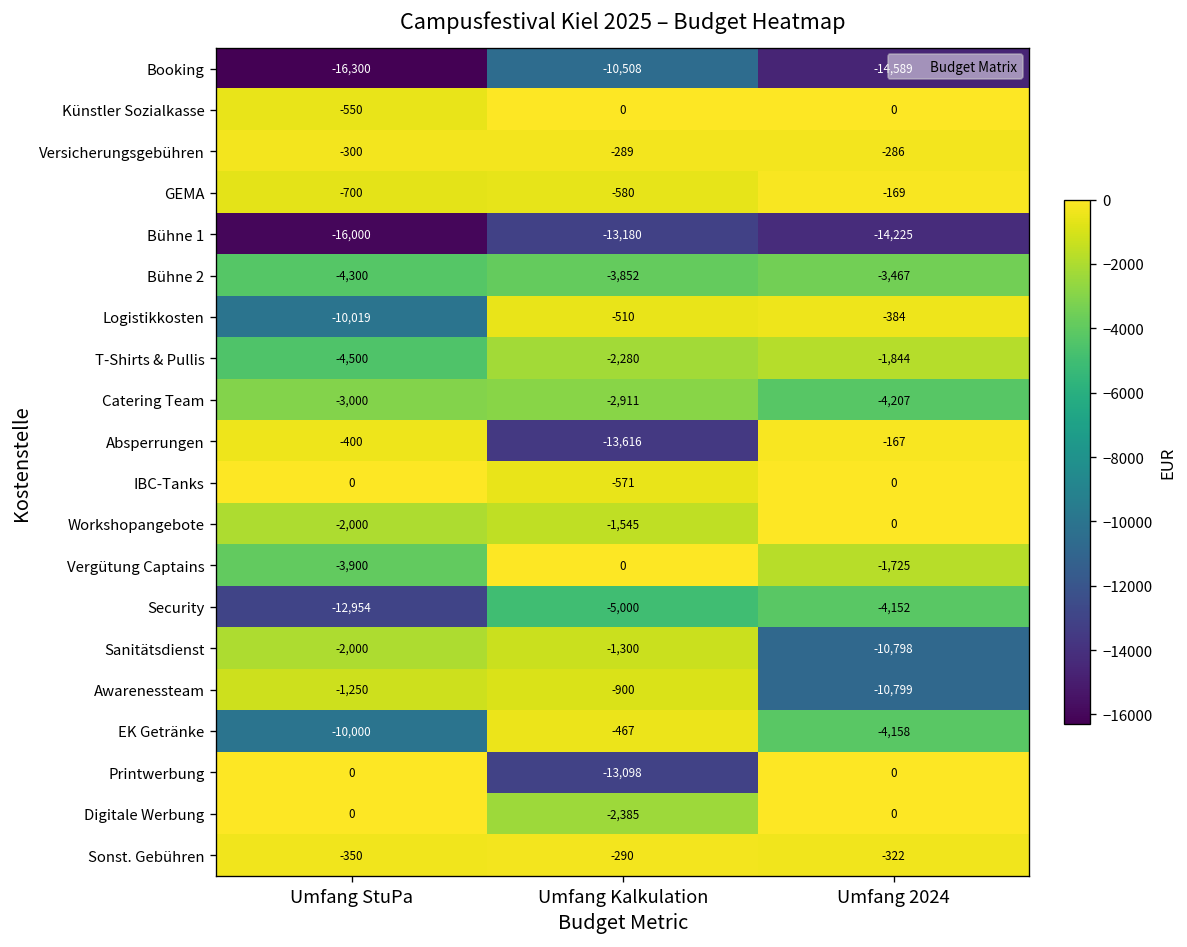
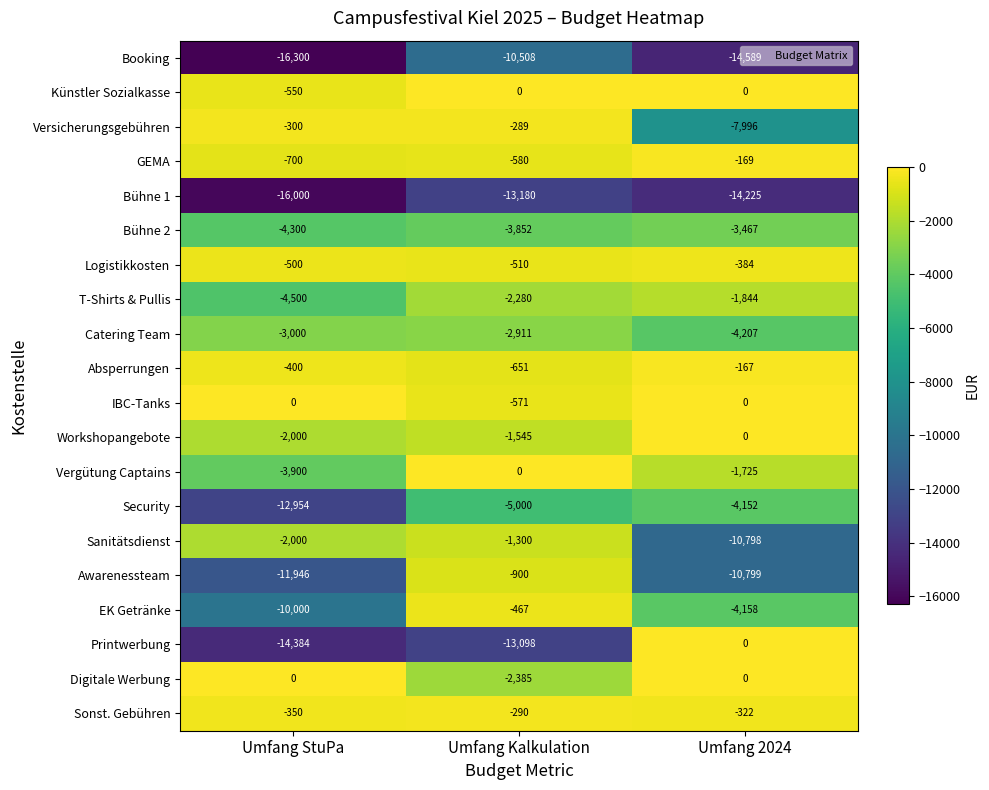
  {
    "Booking": {
      "Umfang StuPa": "-16,300",
      "Umfang Kalkulation": "-10,508"
    },
    "Künstler Sozialkasse": {
      "Umfang StuPa": "-550",
      "Umfang Kalkulation": "0",
      "Umfang 2024": "0"
    },
    "Versicherungsgebühren": {
      "Umfang StuPa": "-300",
      "Umfang Kalkulation": "-289",
-     "Umfang 2024": "-286"
+     "Umfang 2024": "-7,996"
    },
    "GEMA": {
      "Umfang StuPa": "-700",
      "Umfang Kalkulation": "-580",
      "Umfang 2024": "-169"
    },
    "Bühne 1": {
      "Umfang StuPa": "-16,000",
      "Umfang Kalkulation": "-13,180",
      "Umfang 2024": "-14,225"
    },
    "Bühne 2": {
      "Umfang StuPa": "-4,300",
      "Umfang Kalkulation": "-3,852",
      "Umfang 2024": "-3,467"
    },
    "Logistikkosten": {
-     "Umfang StuPa": "-10,019",
+     "Umfang StuPa": "-500",
      "Umfang Kalkulation": "-510",
      "Umfang 2024": "-384"
    },
    "T-Shirts & Pullis": {
      "Umfang StuPa": "-4,500",
      "Umfang Kalkulation": "-2,280",
      "Umfang 2024": "-1,844"
    },
    "Catering Team": {
      "Umfang StuPa": "-3,000",
      "Umfang Kalkulation": "-2,911",
      "Umfang 2024": "-4,207"
    },
    "Absperrungen": {
      "Umfang StuPa": "-400",
-     "Umfang Kalkulation": "-13,616",
+     "Umfang Kalkulation": "-651",
      "Umfang 2024": "-167"
    },
    "IBC-Tanks": {
      "Umfang StuPa": "0",
      "Umfang Kalkulation": "-571",
      "Umfang 2024": "0"
    },
    "Workshopangebote": {
      "Umfang StuPa": "-2,000",
      "Umfang Kalkulation": "-1,545",
      "Umfang 2024": "0"
    },
    "Vergütung Captains": {
      "Umfang StuPa": "-3,900",
      "Umfang Kalkulation": "0",
      "Umfang 2024": "-1,725"
    },
    "Security": {
      "Umfang StuPa": "-12,954",
      "Umfang Kalkulation": "-5,000",
      "Umfang 2024": "-4,152"
    },
    "Sanitätsdienst": {
      "Umfang StuPa": "-2,000",
      "Umfang Kalkulation": "-1,300",
      "Umfang 2024": "-10,798"
    },
    "Awarenessteam": {
-     "Umfang StuPa": "-1,250",
+     "Umfang StuPa": "-11,946",
      "Umfang Kalkulation": "-900",
      "Umfang 2024": "-10,799"
    },
    "EK Getränke": {
      "Umfang StuPa": "-10,000",
      "Umfang Kalkulation": "-467",
      "Umfang 2024": "-4,158"
    },
    "Printwerbung": {
-     "Umfang StuPa": "0",
+     "Umfang StuPa": "-14,384",
      "Umfang Kalkulation": "-13,098",
      "Umfang 2024": "0"
    },
    "Digitale Werbung": {
      "Umfang StuPa": "0",
      "Umfang Kalkulation": "-2,385",
      "Umfang 2024": "0"
    },
    "Sonst. Gebühren": {
      "Umfang StuPa": "-350",
      "Umfang Kalkulation": "-290",
      "Umfang 2024": "-322"
    }
  }
